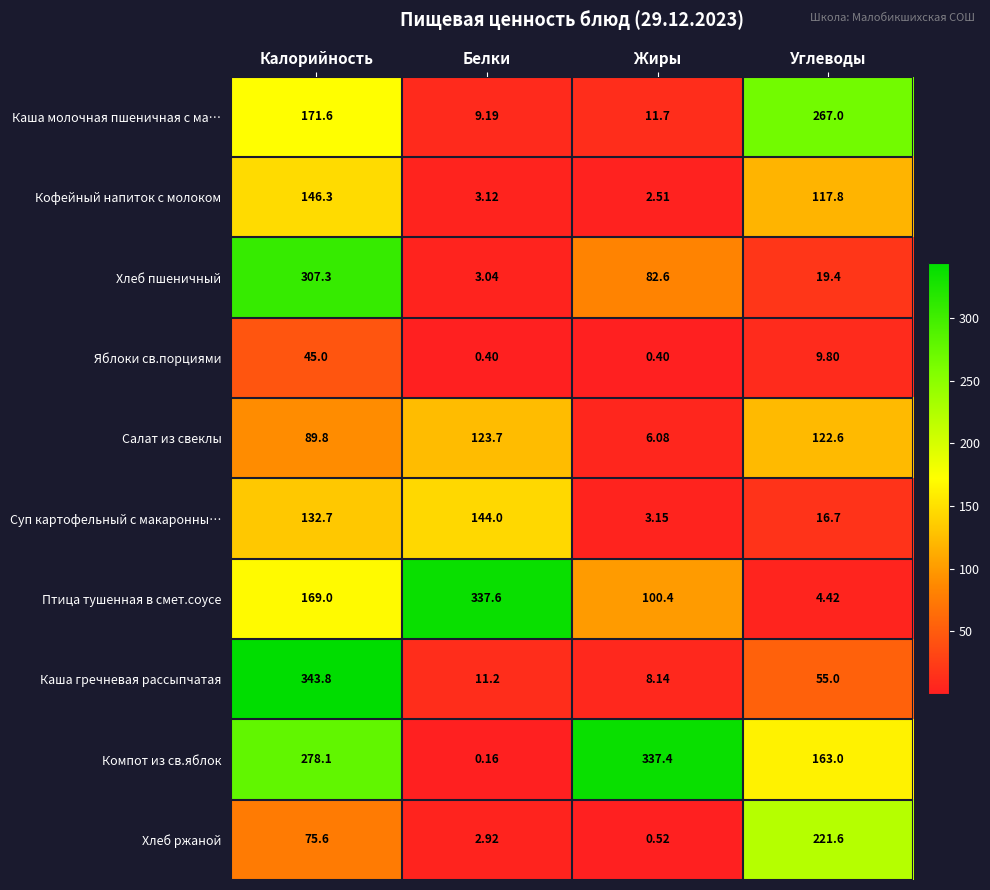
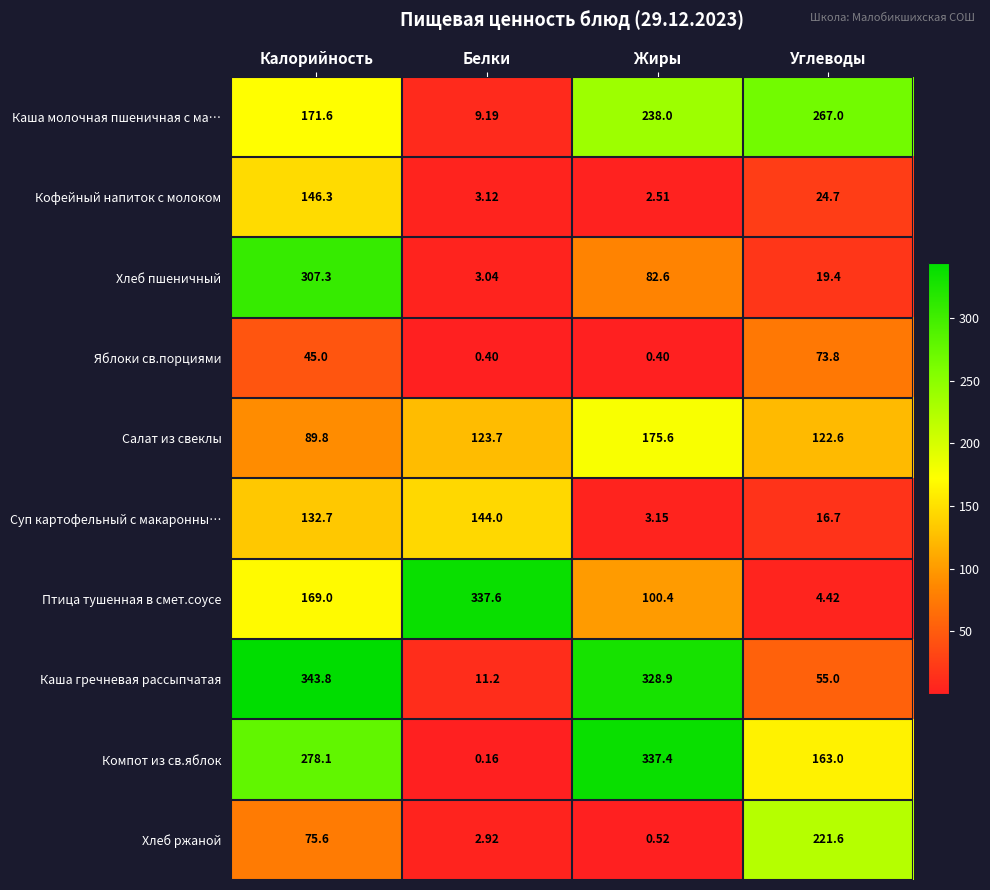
  {
    "Каша молочная пшеничная с ма…": {
      "Калорийность": 171.6,
      "Белки": 9.19,
-     "Жиры": 11.7,
+     "Жиры": 238.0,
      "Углеводы": 267.0
    },
    "Кофейный напиток с молоком": {
      "Калорийность": 146.3,
      "Белки": 3.12,
      "Жиры": 2.51,
-     "Углеводы": 117.8
+     "Углеводы": 24.7
    },
    "Хлеб пшеничный": {
      "Калорийность": 307.3,
      "Белки": 3.04,
      "Жиры": 82.6,
      "Углеводы": 19.4
    },
    "Яблоки св.порциями": {
      "Калорийность": 45.0,
      "Белки": 0.40,
      "Жиры": 0.40,
-     "Углеводы": 9.80
+     "Углеводы": 73.8
    },
    "Салат из свеклы": {
      "Калорийность": 89.8,
      "Белки": 123.7,
-     "Жиры": 6.08,
+     "Жиры": 175.6,
      "Углеводы": 122.6
    },
    "Суп картофельный с макаронны…": {
      "Калорийность": 132.7,
      "Белки": 144.0,
      "Жиры": 3.15,
      "Углеводы": 16.7
    },
    "Птица тушенная в смет.соусе": {
      "Калорийность": 169.0,
      "Белки": 337.6,
      "Жиры": 100.4,
      "Углеводы": 4.42
    },
    "Каша гречневая рассыпчатая": {
      "Калорийность": 343.8,
      "Белки": 11.2,
-     "Жиры": 8.14,
+     "Жиры": 328.9,
      "Углеводы": 55.0
    },
    "Компот из св.яблок": {
      "Калорийность": 278.1,
      "Белки": 0.16,
      "Жиры": 337.4,
      "Углеводы": 163.0
    },
    "Хлеб ржаной": {
      "Калорийность": 75.6,
      "Белки": 2.92,
      "Жиры": 0.52,
      "Углеводы": 221.6
    }
  }
